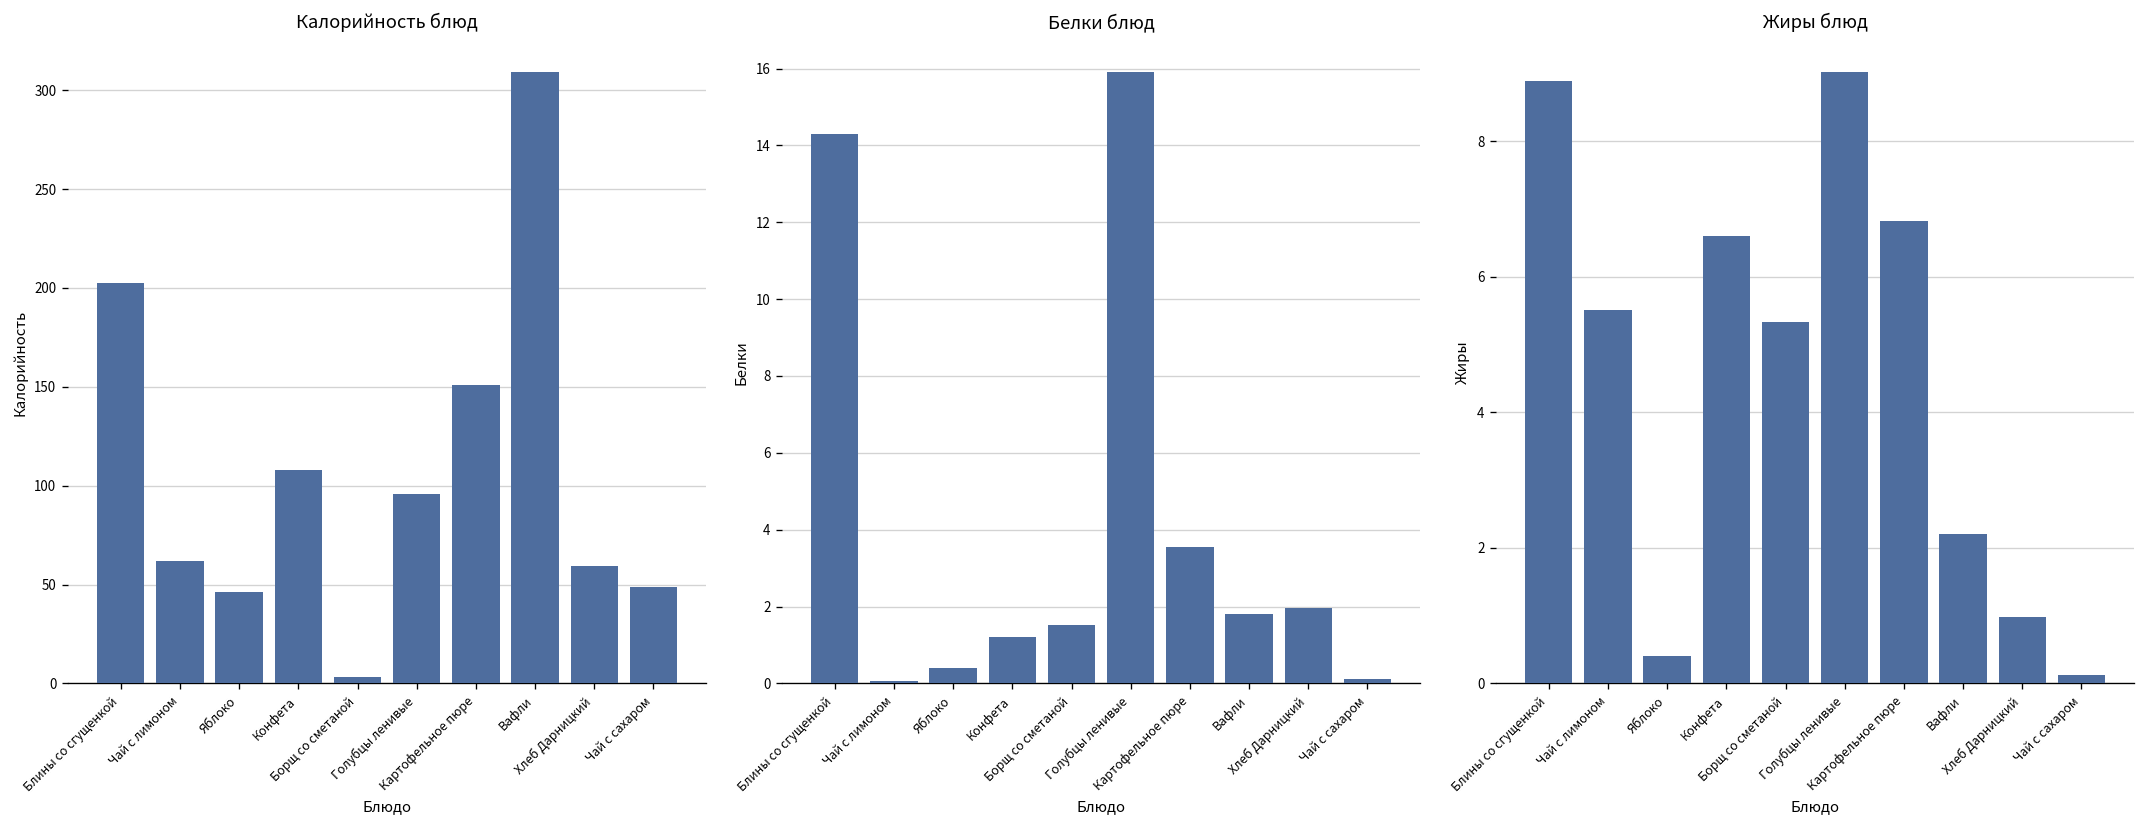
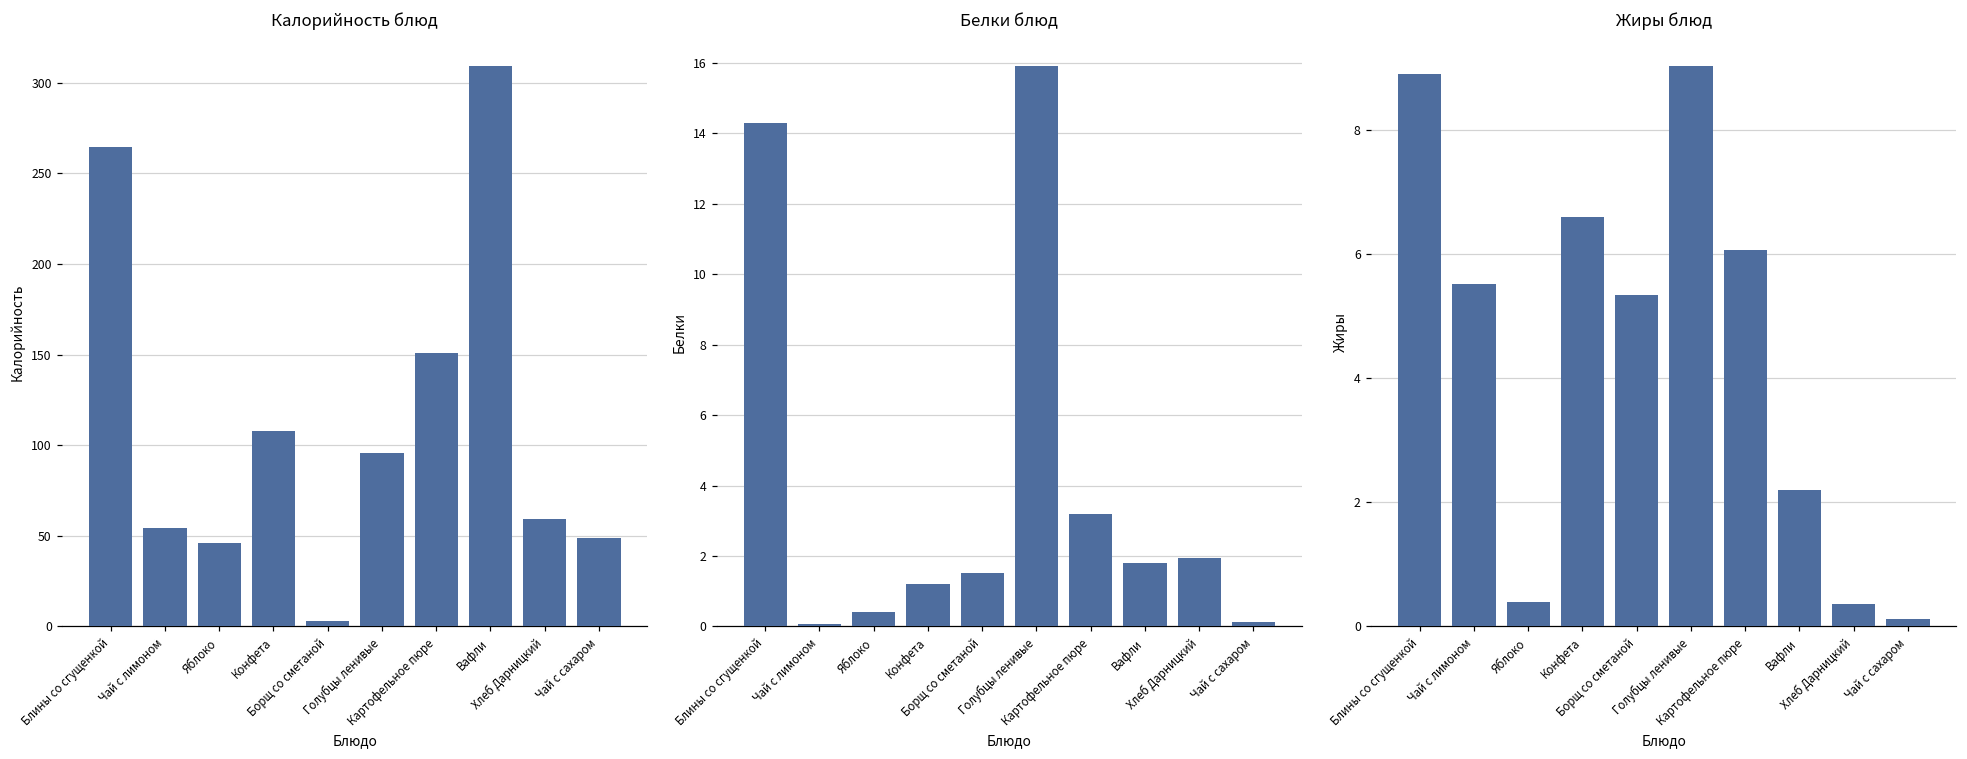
  {
    "Калорийность блюд": {
-     "Блины со сгущенкой": 202,
-     "Чай с лимоном": 62,
+     "Блины со сгущенкой": 264,
+     "Чай с лимоном": 54,
      "Яблоко": 46,
      "Конфета": 108,
      "Борщ со сметаной": 3,
      "Голубцы ленивые": 96,
      "Картофельное пюре": 151,
      "Вафли": 309,
      "Хлеб Дарницкий": 59,
      "Чай с сахаром": 49
    },
    "Белки блюд": {
      "Блины со сгущенкой": 14.3,
      "Яблоко": 0.4,
      "Конфета": 1.2,
      "Борщ со сметаной": 1.5,
      "Голубцы ленивые": 15.9,
-     "Картофельное пюре": 3.5,
+     "Картофельное пюре": 3.2,
      "Вафли": 1.8,
      "Хлеб Дарницкий": 2.0,
      "Чай с сахаром": 0.1
    },
    "Жиры блюд": {
      "Блины со сгущенкой": 8.9,
      "Чай с лимоном": 5.5,
      "Яблоко": 0.4,
      "Конфета": 6.6,
      "Борщ со сметаной": 5.3,
      "Голубцы ленивые": 9.0,
-     "Картофельное пюре": 6.8,
+     "Картофельное пюре": 6.1,
      "Вафли": 2.2,
-     "Хлеб Дарницкий": 1.0,
+     "Хлеб Дарницкий": 0.4,
      "Чай с сахаром": 0.1
    }
  }
